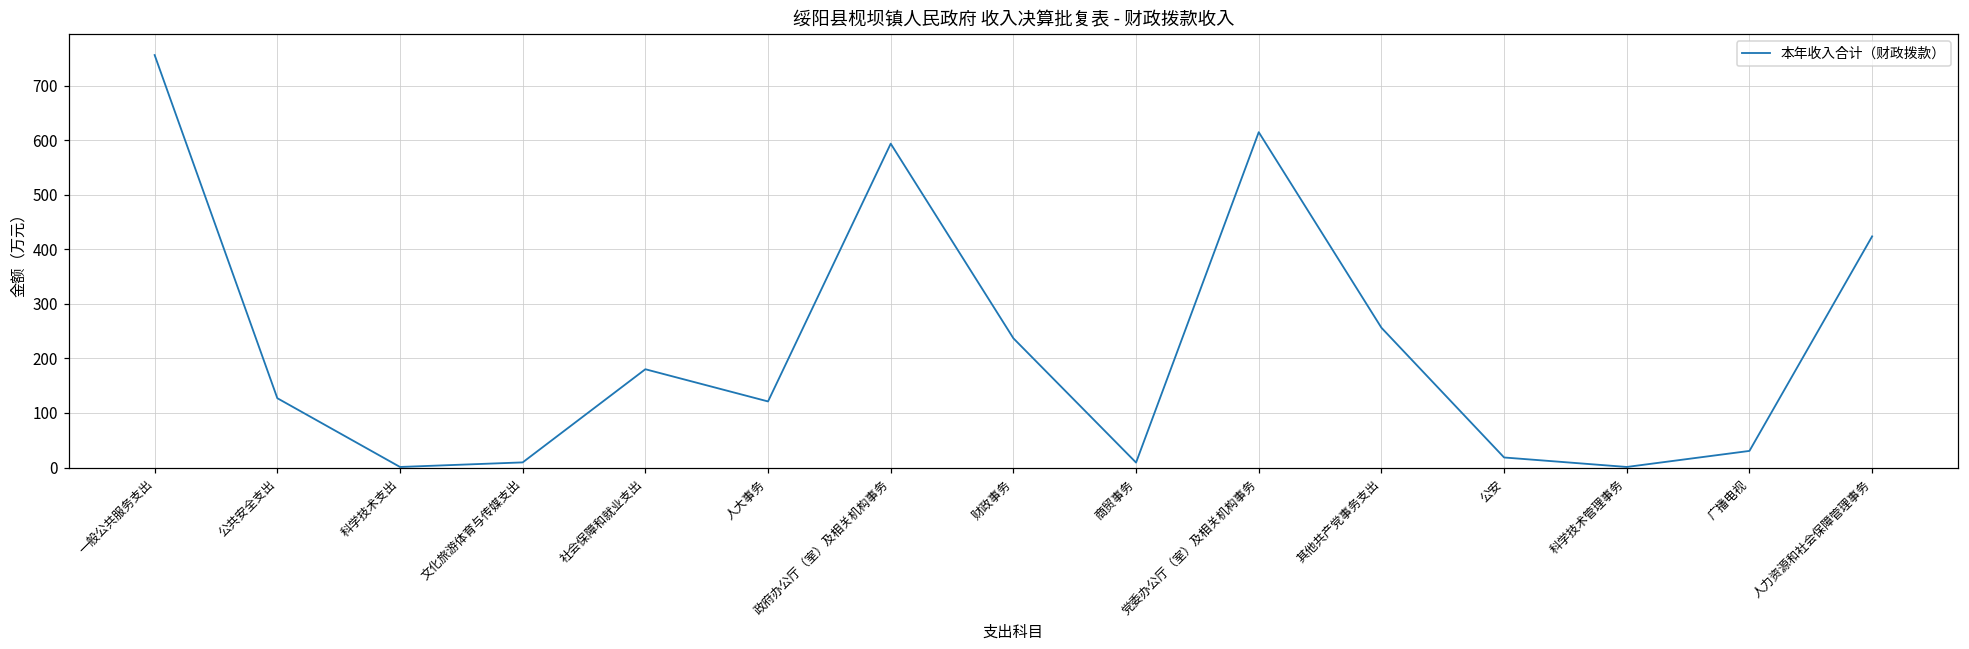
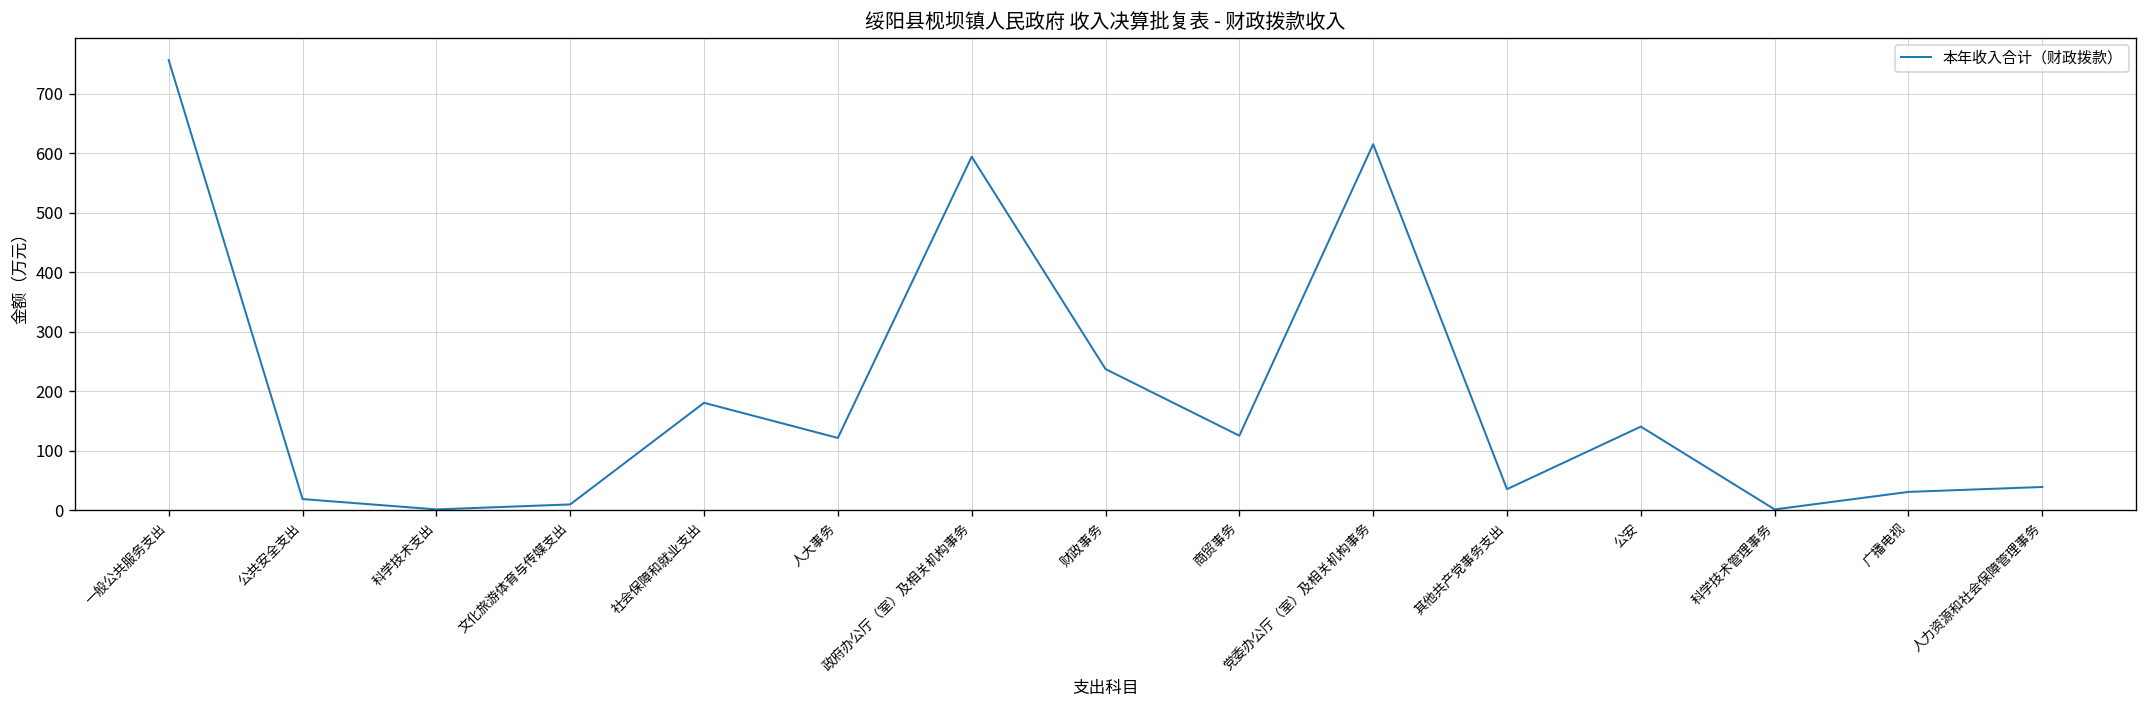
  {
    "一般公共服务支出": 760,
-   "公共安全支出": 130,
+   "公共安全支出": 20,
    "科学技术支出": 0,
    "文化旅游体育与传媒支出": 10,
    "社会保障和就业支出": 180,
    "人大事务": 120,
    "政府办公厅（室）及相关机构事务": 590,
    "财政事务": 240,
-   "商贸事务": 10,
+   "商贸事务": 120,
    "党委办公厅（室）及相关机构事务": 620,
-   "其他共产党事务支出": 260,
-   "公安": 20,
+   "其他共产党事务支出": 40,
+   "公安": 140,
    "科学技术管理事务": 0,
    "广播电视": 30,
-   "人力资源和社会保障管理事务": 420
+   "人力资源和社会保障管理事务": 40
  }
